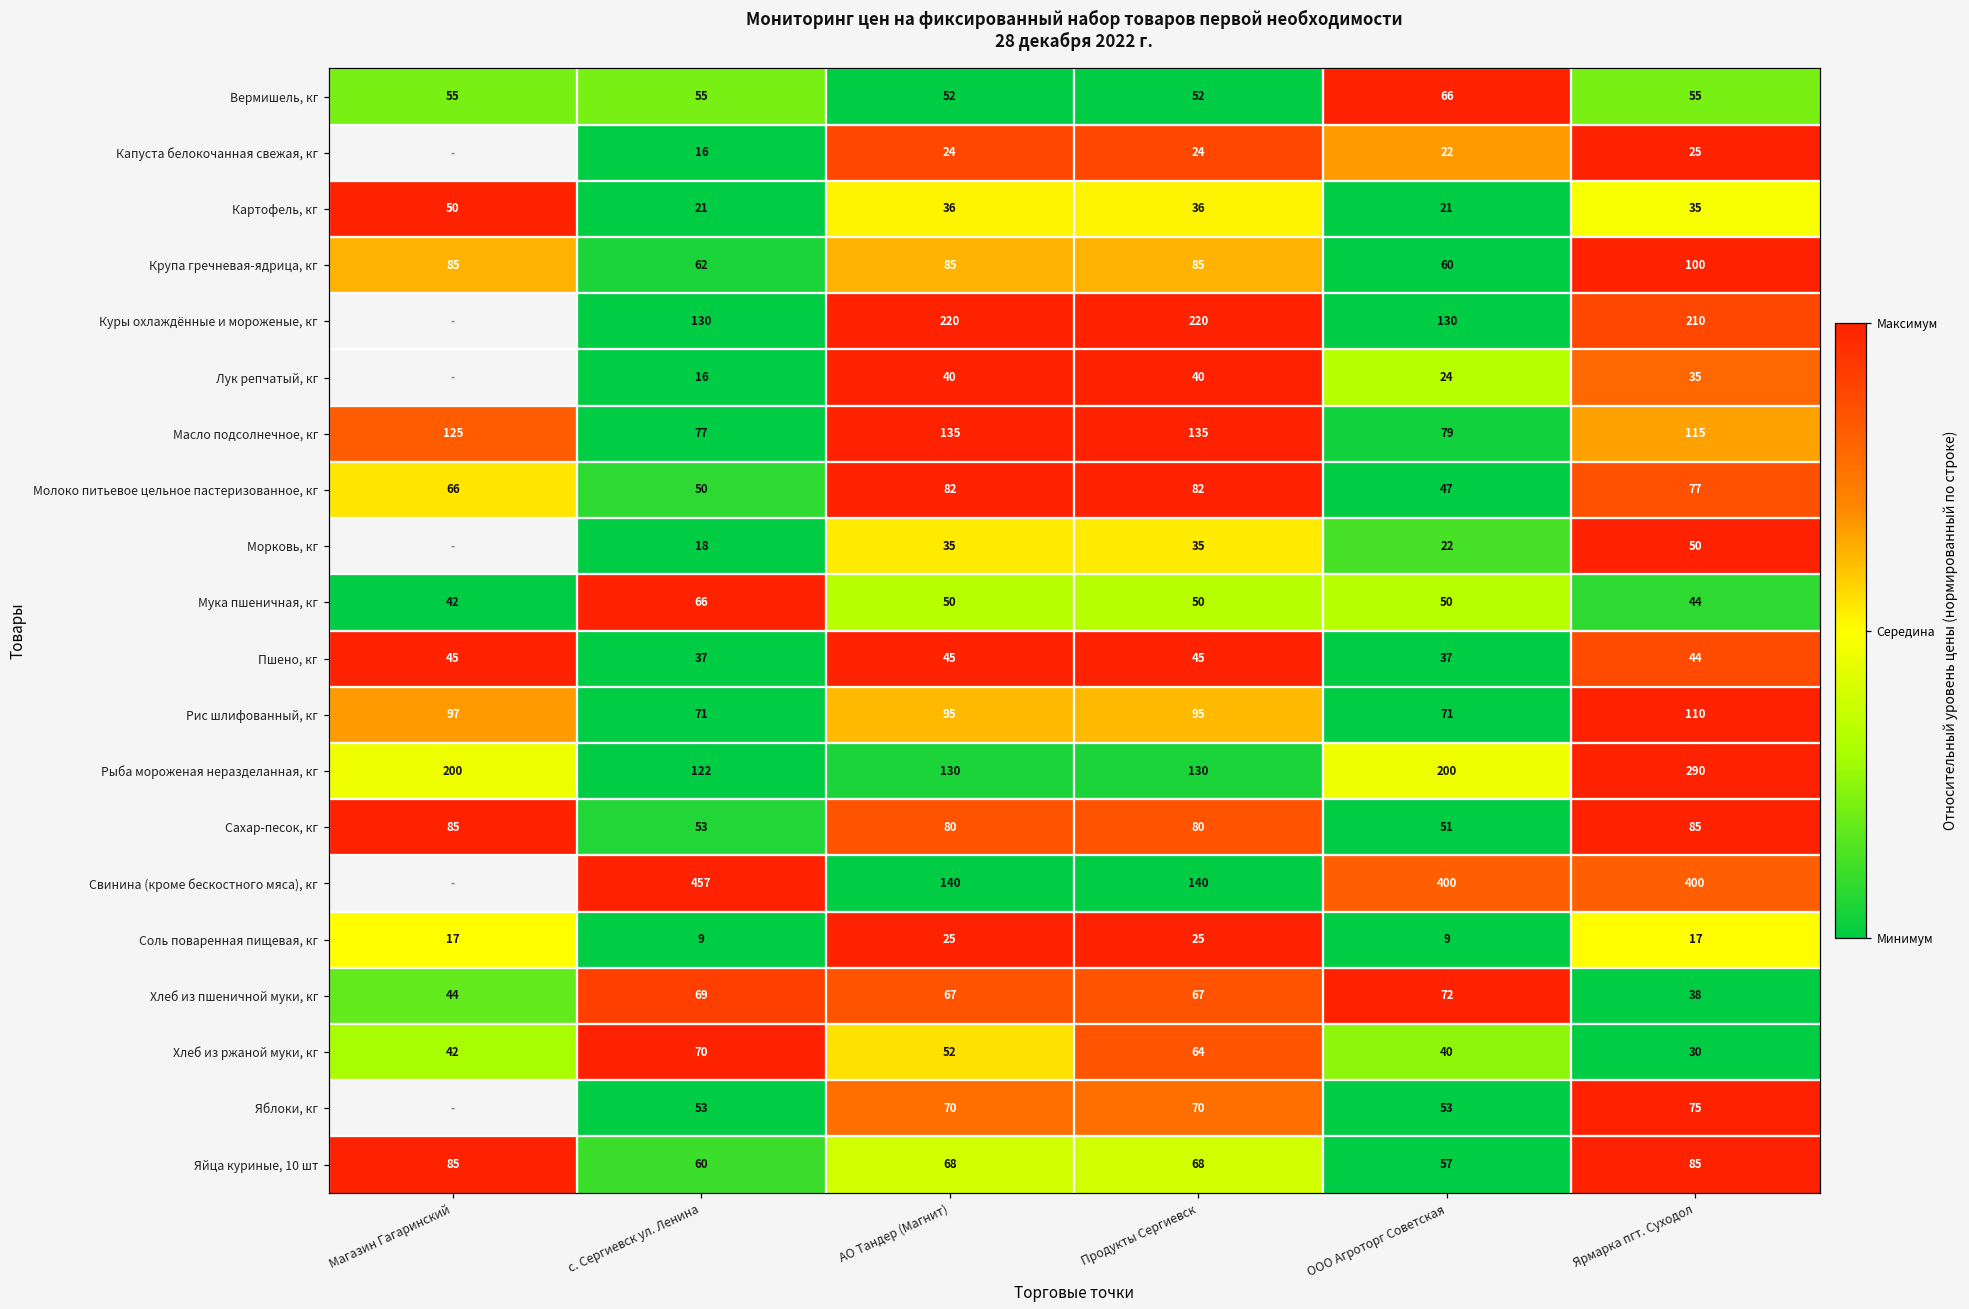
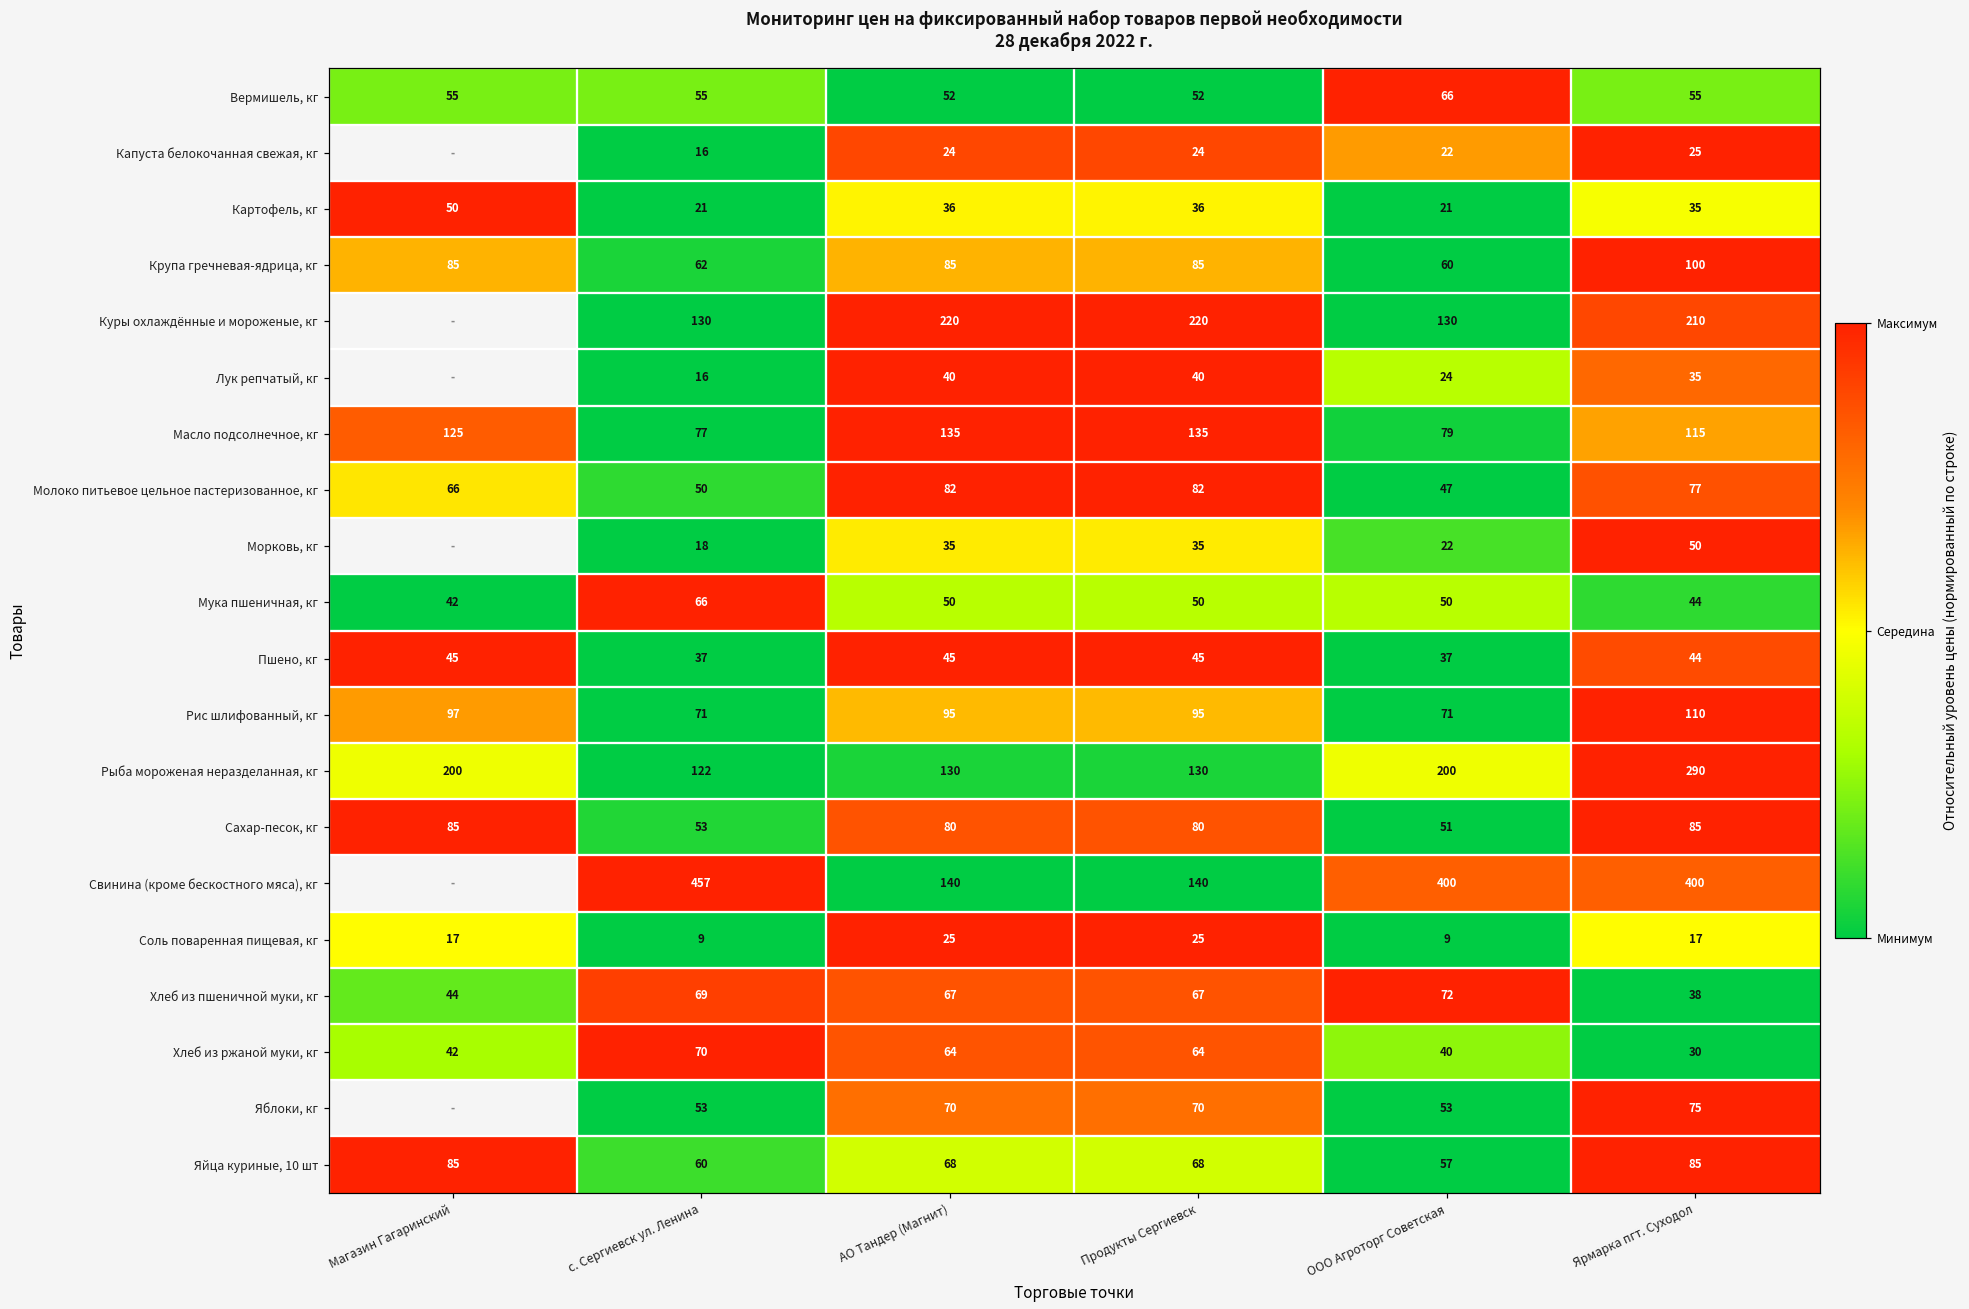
  {
    "Вермишель, кг": {
      "Магазин Гагаринский": 55,
      "с. Сергиевск ул. Ленина": 55,
      "АО Тандер (Магнит)": 52,
      "Продукты Сергиевск": 52,
      "ООО Агроторг Советская": 66,
      "Ярмарка пгт. Суходол": 55
    },
    "Капуста белокочанная свежая, кг": {
      "с. Сергиевск ул. Ленина": 16,
      "АО Тандер (Магнит)": 24,
      "Продукты Сергиевск": 24,
      "ООО Агроторг Советская": 22,
      "Ярмарка пгт. Суходол": 25
    },
    "Картофель, кг": {
      "Магазин Гагаринский": 50,
      "с. Сергиевск ул. Ленина": 21,
      "АО Тандер (Магнит)": 36,
      "Продукты Сергиевск": 36,
      "ООО Агроторг Советская": 21,
      "Ярмарка пгт. Суходол": 35
    },
    "Крупа гречневая-ядрица, кг": {
      "Магазин Гагаринский": 85,
      "с. Сергиевск ул. Ленина": 62,
      "АО Тандер (Магнит)": 85,
      "Продукты Сергиевск": 85,
      "ООО Агроторг Советская": 60,
      "Ярмарка пгт. Суходол": 100
    },
    "Куры охлаждённые и мороженые, кг": {
      "с. Сергиевск ул. Ленина": 130,
      "АО Тандер (Магнит)": 220,
      "Продукты Сергиевск": 220,
      "ООО Агроторг Советская": 130,
      "Ярмарка пгт. Суходол": 210
    },
    "Лук репчатый, кг": {
      "с. Сергиевск ул. Ленина": 16,
      "АО Тандер (Магнит)": 40,
      "Продукты Сергиевск": 40,
      "ООО Агроторг Советская": 24,
      "Ярмарка пгт. Суходол": 35
    },
    "Масло подсолнечное, кг": {
      "Магазин Гагаринский": 125,
      "с. Сергиевск ул. Ленина": 77,
      "АО Тандер (Магнит)": 135,
      "Продукты Сергиевск": 135,
      "ООО Агроторг Советская": 79,
      "Ярмарка пгт. Суходол": 115
    },
    "Молоко питьевое цельное пастеризованное, кг": {
      "Магазин Гагаринский": 66,
      "с. Сергиевск ул. Ленина": 50,
      "АО Тандер (Магнит)": 82,
      "Продукты Сергиевск": 82,
      "ООО Агроторг Советская": 47,
      "Ярмарка пгт. Суходол": 77
    },
    "Морковь, кг": {
      "с. Сергиевск ул. Ленина": 18,
      "АО Тандер (Магнит)": 35,
      "Продукты Сергиевск": 35,
      "ООО Агроторг Советская": 22,
      "Ярмарка пгт. Суходол": 50
    },
    "Мука пшеничная, кг": {
      "Магазин Гагаринский": 42,
      "с. Сергиевск ул. Ленина": 66,
      "АО Тандер (Магнит)": 50,
      "Продукты Сергиевск": 50,
      "ООО Агроторг Советская": 50,
      "Ярмарка пгт. Суходол": 44
    },
    "Пшено, кг": {
      "Магазин Гагаринский": 45,
      "с. Сергиевск ул. Ленина": 37,
      "АО Тандер (Магнит)": 45,
      "Продукты Сергиевск": 45,
      "ООО Агроторг Советская": 37,
      "Ярмарка пгт. Суходол": 44
    },
    "Рис шлифованный, кг": {
      "Магазин Гагаринский": 97,
      "с. Сергиевск ул. Ленина": 71,
      "АО Тандер (Магнит)": 95,
      "Продукты Сергиевск": 95,
      "ООО Агроторг Советская": 71,
      "Ярмарка пгт. Суходол": 110
    },
    "Рыба мороженая неразделанная, кг": {
      "Магазин Гагаринский": 200,
      "с. Сергиевск ул. Ленина": 122,
      "АО Тандер (Магнит)": 130,
      "Продукты Сергиевск": 130,
      "ООО Агроторг Советская": 200,
      "Ярмарка пгт. Суходол": 290
    },
    "Сахар-песок, кг": {
      "Магазин Гагаринский": 85,
      "с. Сергиевск ул. Ленина": 53,
      "АО Тандер (Магнит)": 80,
      "Продукты Сергиевск": 80,
      "ООО Агроторг Советская": 51,
      "Ярмарка пгт. Суходол": 85
    },
    "Свинина (кроме бескостного мяса), кг": {
      "с. Сергиевск ул. Ленина": 457,
      "АО Тандер (Магнит)": 140,
      "Продукты Сергиевск": 140,
      "ООО Агроторг Советская": 400,
      "Ярмарка пгт. Суходол": 400
    },
    "Соль поваренная пищевая, кг": {
      "Магазин Гагаринский": 17,
      "с. Сергиевск ул. Ленина": 9,
      "АО Тандер (Магнит)": 25,
      "Продукты Сергиевск": 25,
      "ООО Агроторг Советская": 9,
      "Ярмарка пгт. Суходол": 17
    },
    "Хлеб из пшеничной муки, кг": {
      "Магазин Гагаринский": 44,
      "с. Сергиевск ул. Ленина": 69,
      "АО Тандер (Магнит)": 67,
      "Продукты Сергиевск": 67,
      "ООО Агроторг Советская": 72,
      "Ярмарка пгт. Суходол": 38
    },
    "Хлеб из ржаной муки, кг": {
      "Магазин Гагаринский": 42,
      "с. Сергиевск ул. Ленина": 70,
-     "АО Тандер (Магнит)": 52,
+     "АО Тандер (Магнит)": 64,
      "Продукты Сергиевск": 64,
      "ООО Агроторг Советская": 40,
      "Ярмарка пгт. Суходол": 30
    },
    "Яблоки, кг": {
      "с. Сергиевск ул. Ленина": 53,
      "АО Тандер (Магнит)": 70,
      "Продукты Сергиевск": 70,
      "ООО Агроторг Советская": 53,
      "Ярмарка пгт. Суходол": 75
    },
    "Яйца куриные, 10 шт": {
      "Магазин Гагаринский": 85,
      "с. Сергиевск ул. Ленина": 60,
      "АО Тандер (Магнит)": 68,
      "Продукты Сергиевск": 68,
      "ООО Агроторг Советская": 57,
      "Ярмарка пгт. Суходол": 85
    }
  }
